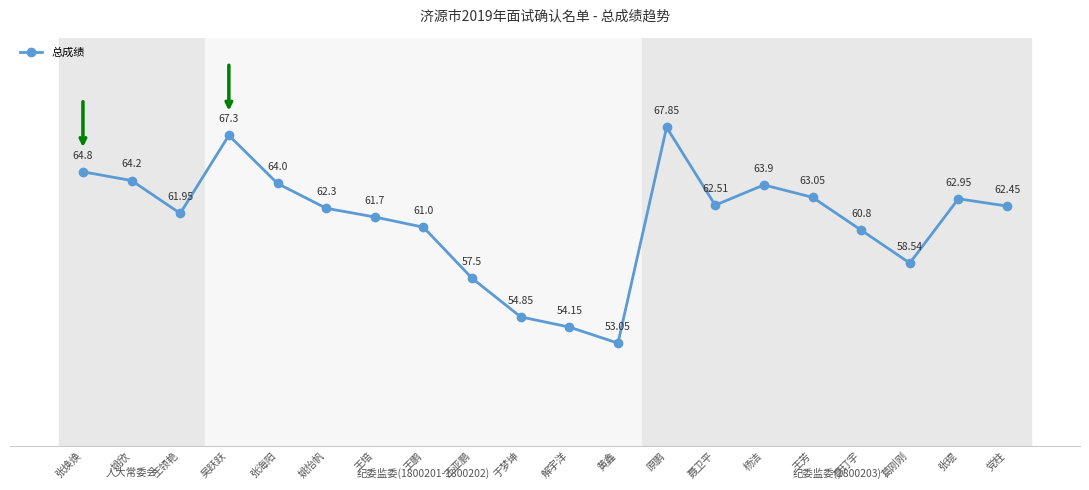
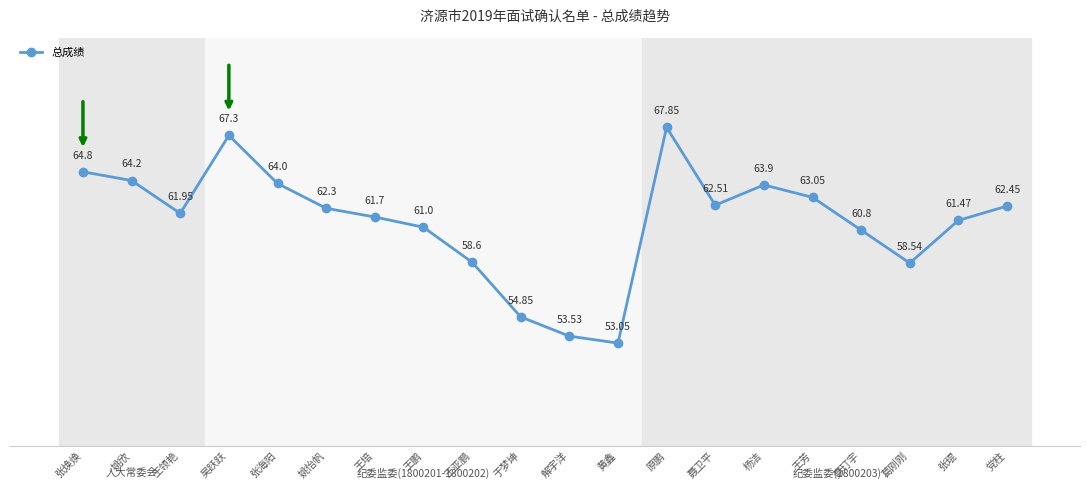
  {
    "张焕焕": 64.8,
    "姚欣": 64.2,
    "王领艳": 61.95,
    "吴跃跃": 67.3,
    "张海阳": 64.0,
    "姚怡帆": 62.3,
    "王培": 61.7,
    "王鹏": 61.0,
-   "王亚鹏": 57.5,
+   "王亚鹏": 58.6,
    "于梦坤": 54.85,
-   "解宇洋": 54.15,
+   "解宇洋": 53.53,
    "黄鑫": 53.05,
    "原鹏": 67.85,
    "聂卫平": 62.51,
    "杨洁": 63.9,
    "王芳": 63.05,
    "聂玎宇": 60.8,
    "葛刚刚": 58.54,
-   "张琨": 62.95,
+   "张琨": 61.47,
    "党柱": 62.45
  }
